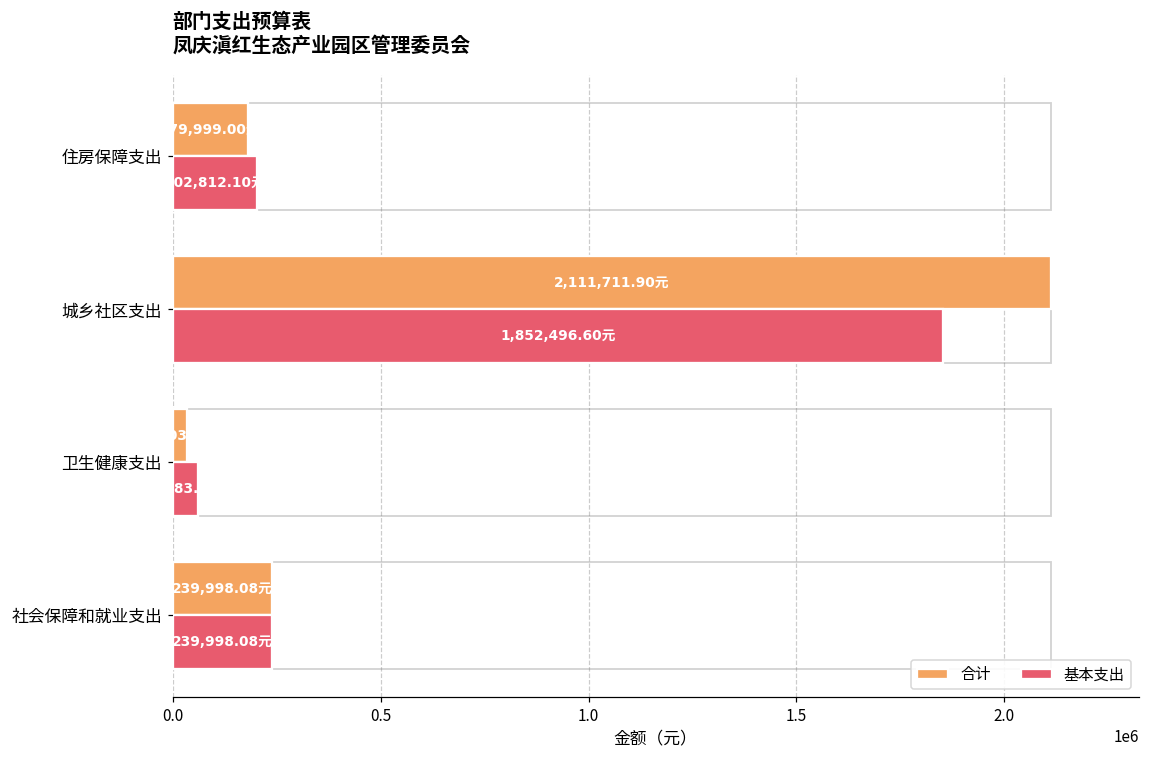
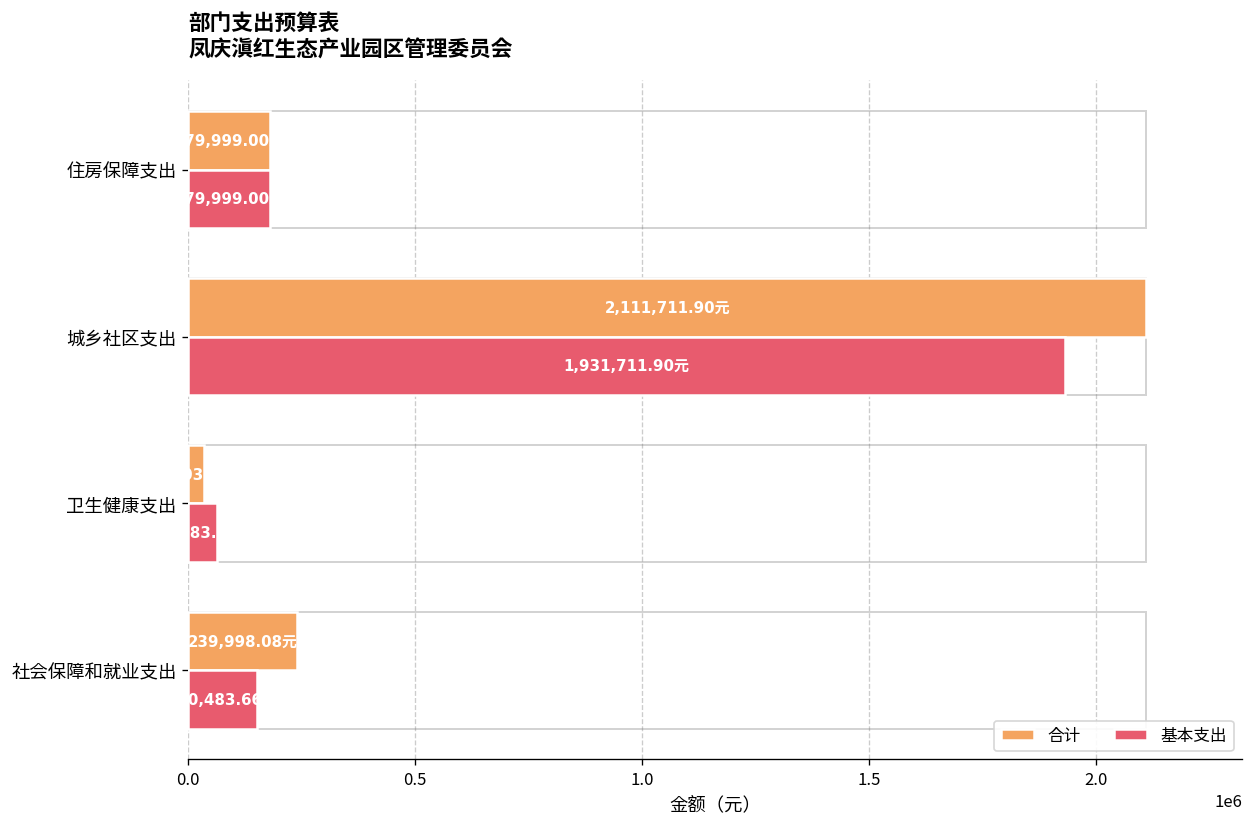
  {
    "合计": {
      "住房保障支出": "179,999.00元",
      "城乡社区支出": "2,111,711.90元",
      "社会保障和就业支出": "239,998.08元"
    },
    "基本支出": {
-     "住房保障支出": "202,812.10元",
-     "城乡社区支出": "1,852,496.60元",
-     "社会保障和就业支出": "240000"
+     "住房保障支出": "179,999.00元",
+     "城乡社区支出": "1,931,711.90元",
+     "社会保障和就业支出": "150000"
    }
  }
